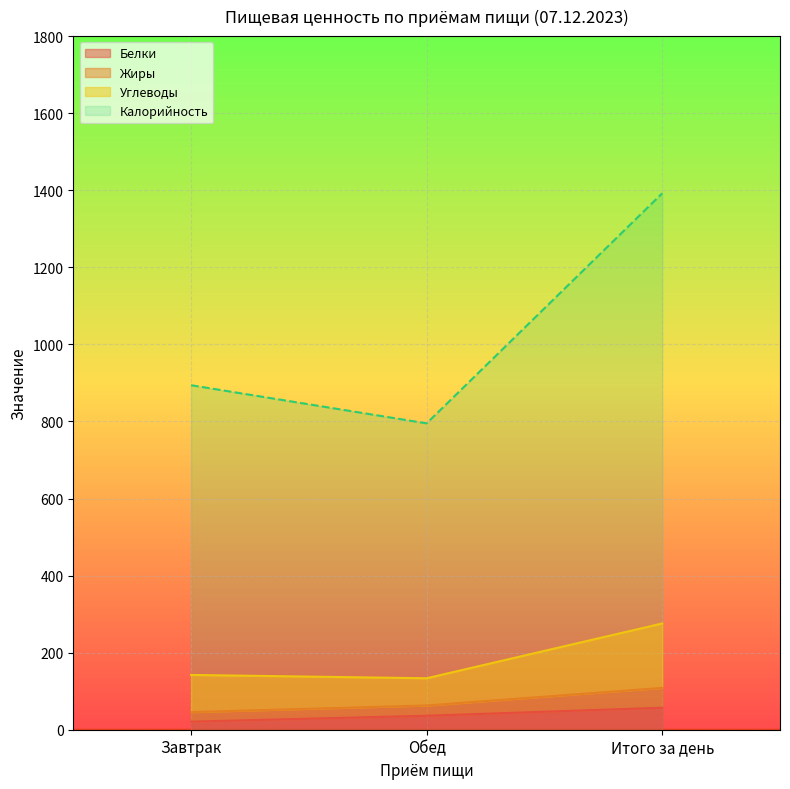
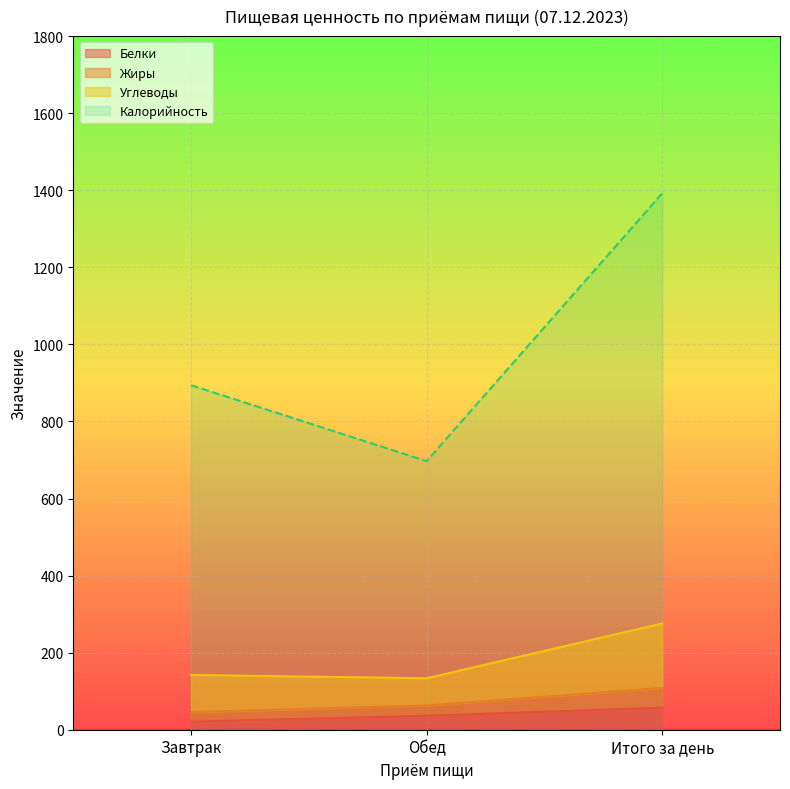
  {
    "Калорийность": {
      "Завтрак": 890,
-     "Обед": 800,
+     "Обед": 700,
      "Итого за день": 1390
    }
  }
